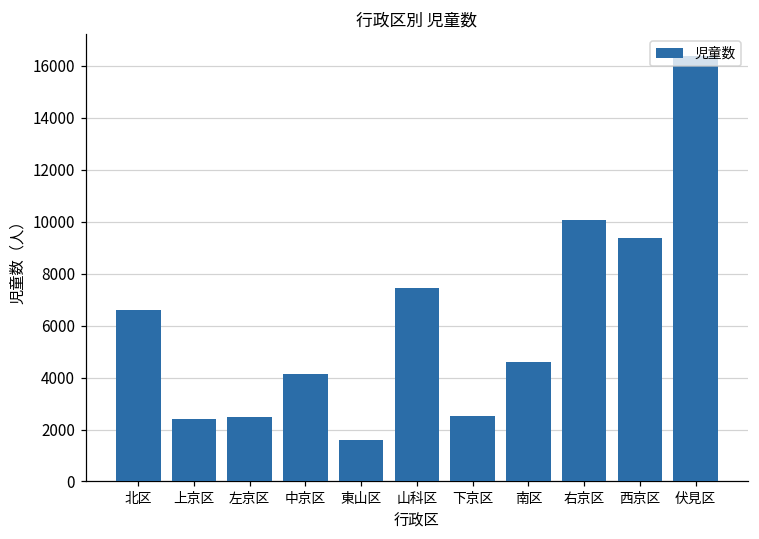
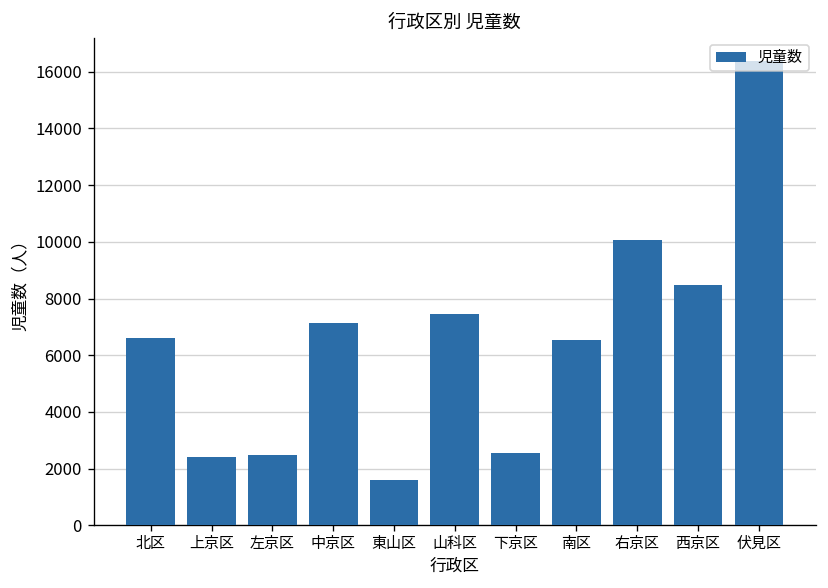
  {
    "北区": 6600,
    "上京区": 2400,
    "左京区": 2500,
-   "中京区": 4100,
+   "中京区": 7100,
    "東山区": 1600,
    "山科区": 7400,
    "下京区": 2500,
-   "南区": 4600,
+   "南区": 6500,
    "右京区": 10100,
-   "西京区": 9400
+   "西京区": 8500
  }
